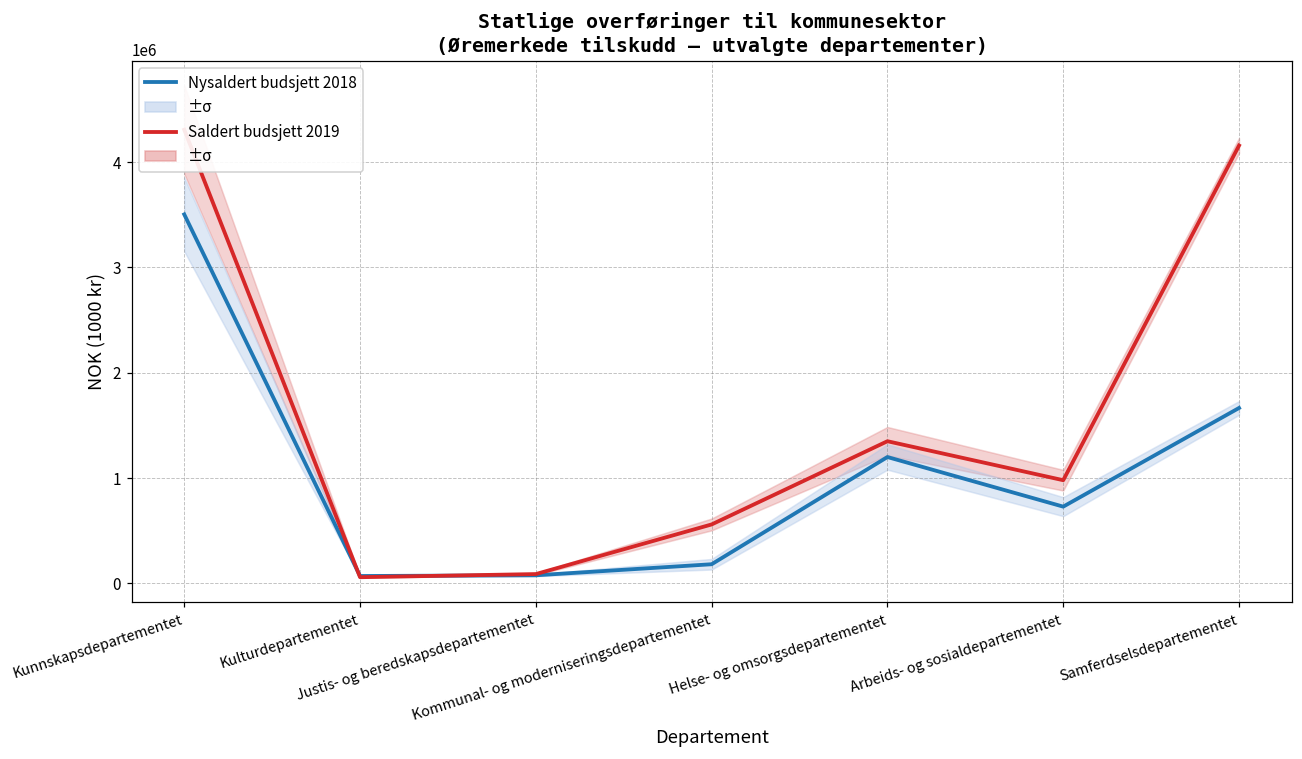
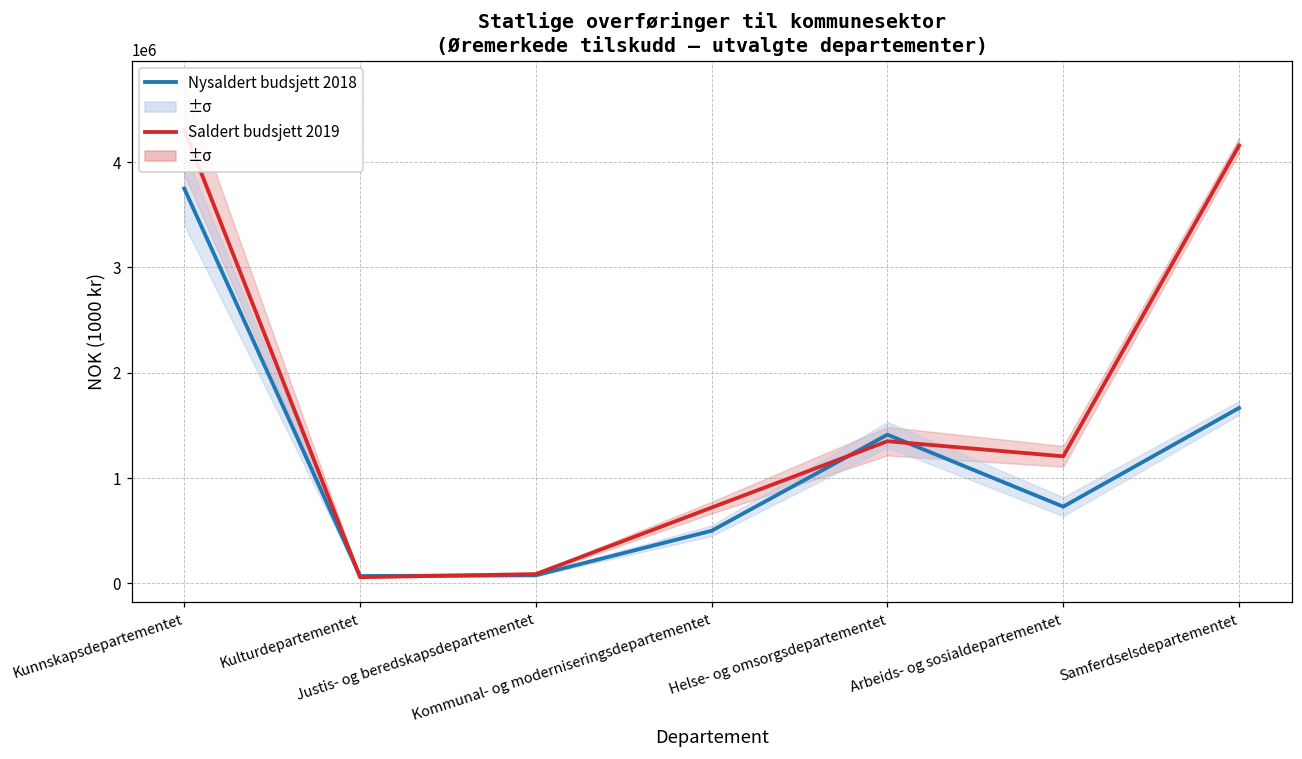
  {
    "Nysaldert budsjett 2018": {
-     "Kunnskapsdepartementet": 3500000,
-     "Kommunal- og moderniseringsdepartementet": 200000,
-     "Helse- og omsorgsdepartementet": 1200000,
+     "Kunnskapsdepartementet": 3700000,
+     "Kommunal- og moderniseringsdepartementet": 500000,
+     "Helse- og omsorgsdepartementet": 1400000,
      "Arbeids- og sosialdepartementet": 700000,
      "Samferdselsdepartementet": 1700000
    },
    "Saldert budsjett 2019": {
-     "Kommunal- og moderniseringsdepartementet": 600000,
+     "Kommunal- og moderniseringsdepartementet": 700000,
      "Helse- og omsorgsdepartementet": 1400000,
-     "Arbeids- og sosialdepartementet": 1000000,
+     "Arbeids- og sosialdepartementet": 1200000,
      "Samferdselsdepartementet": 4200000
    }
  }
